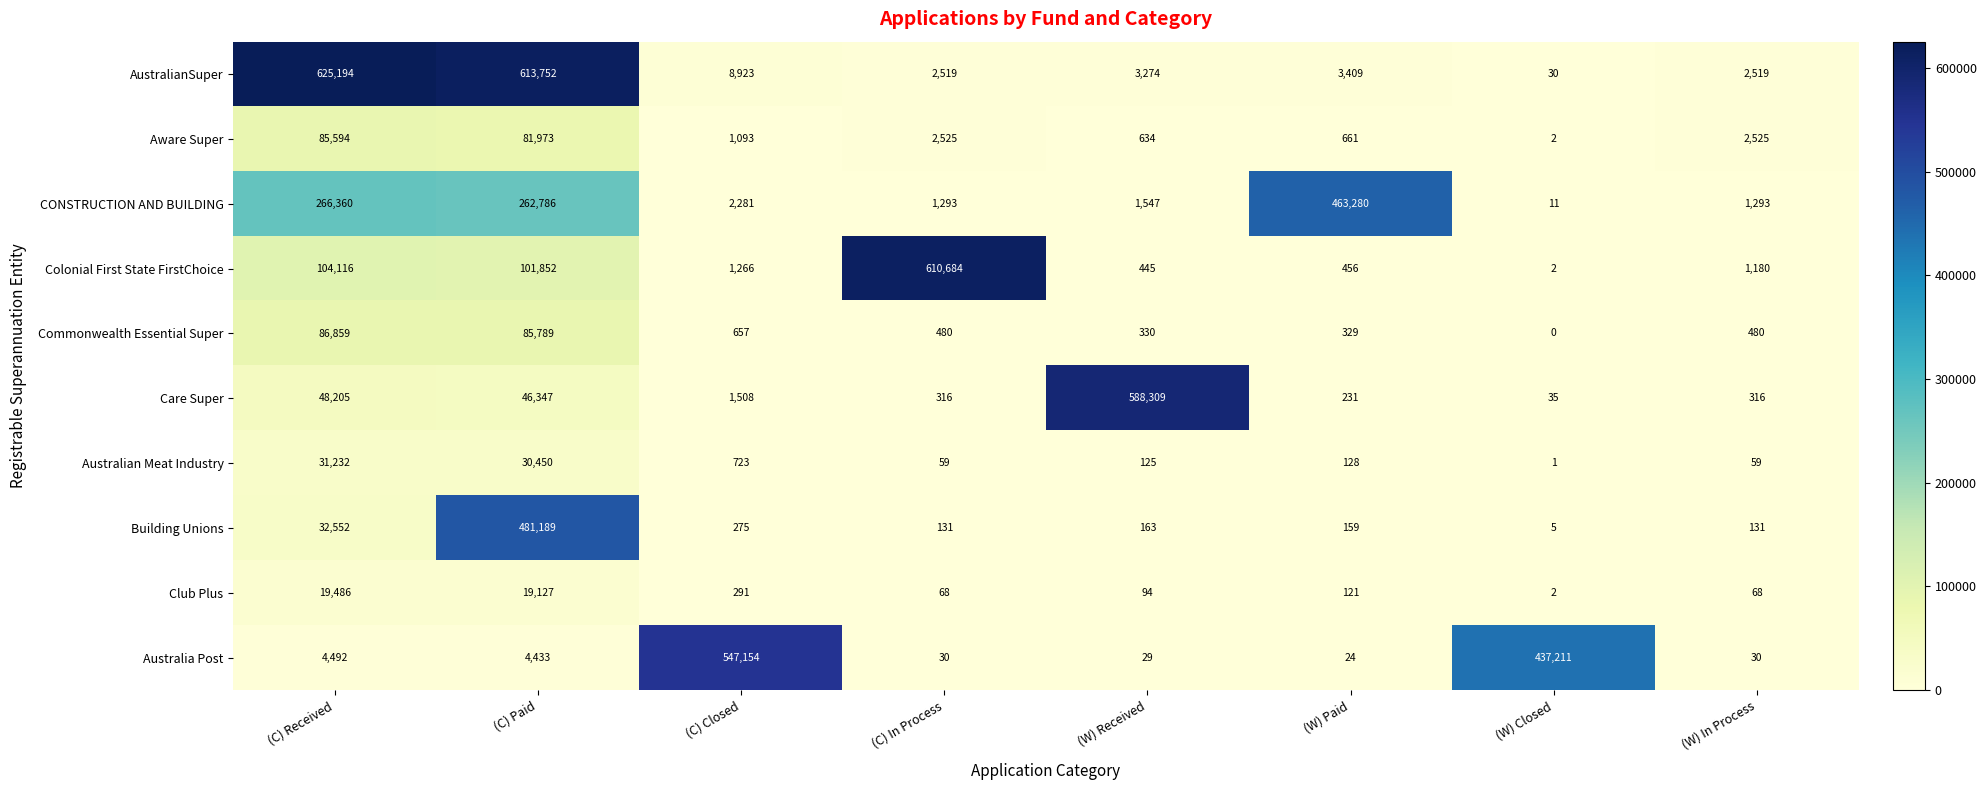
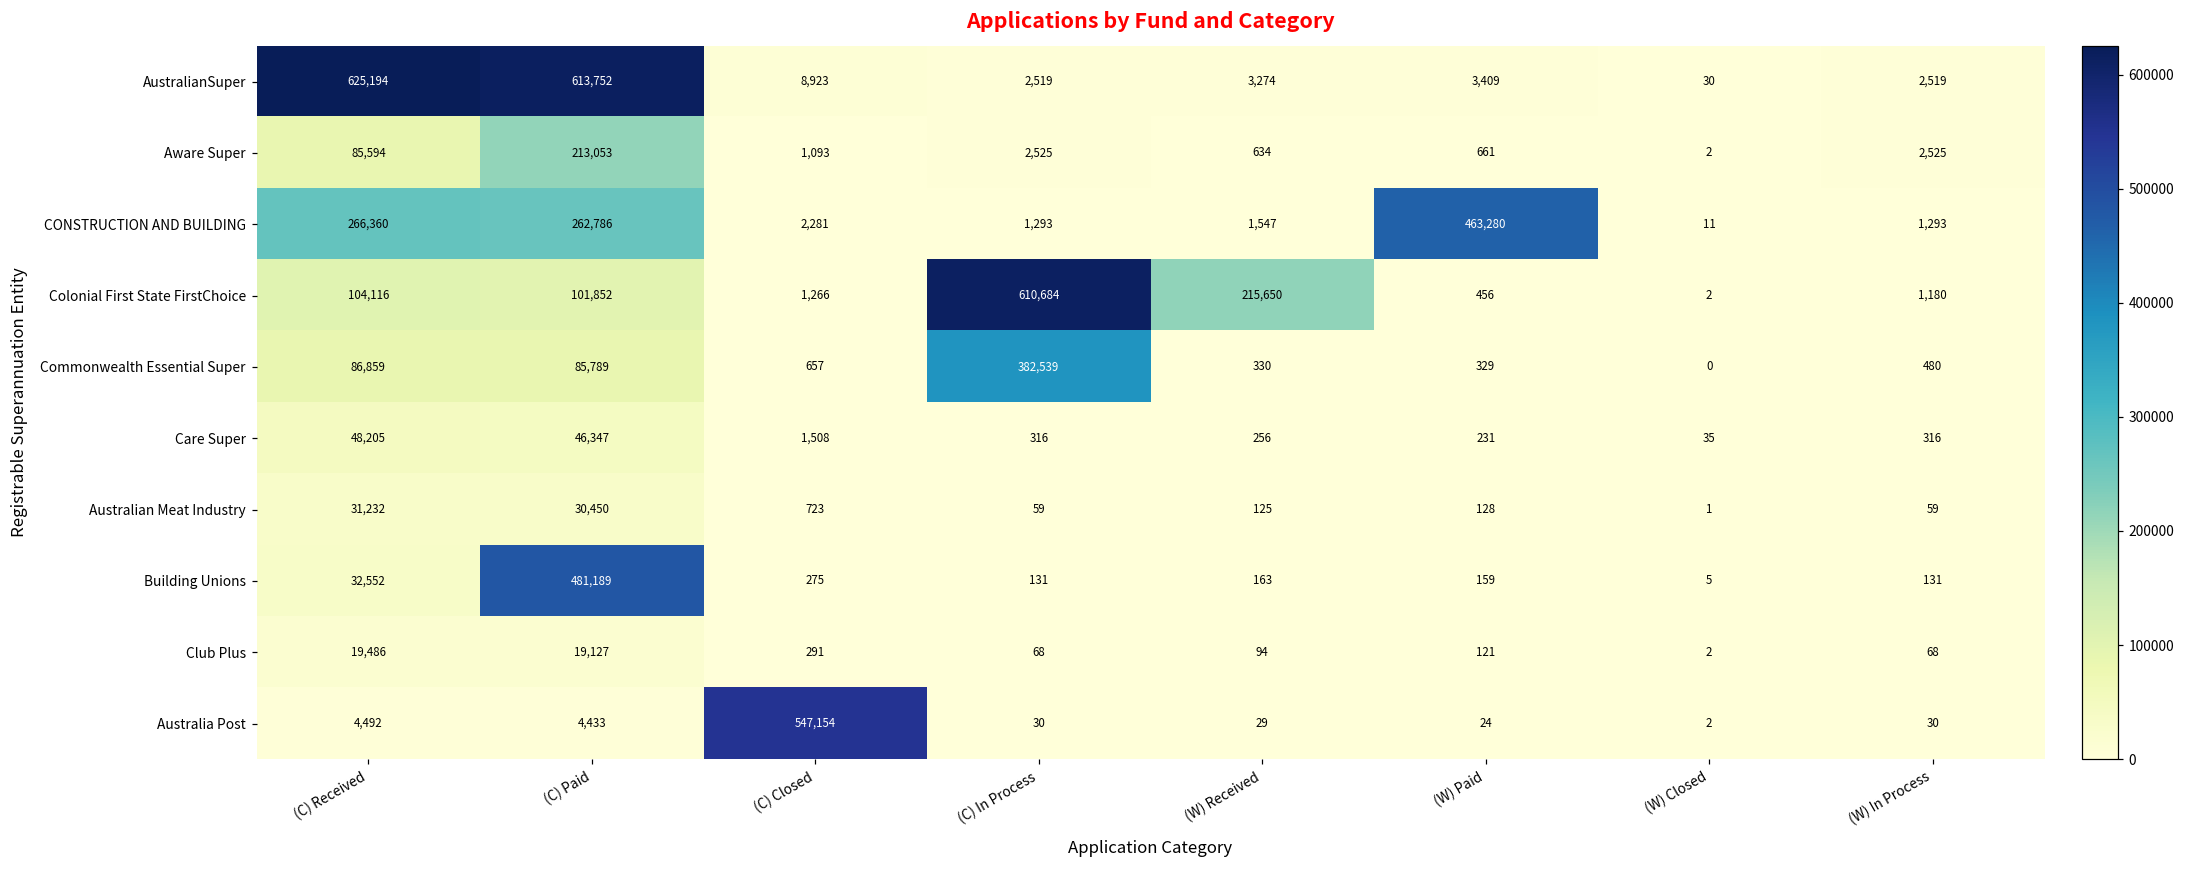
  {
    "AustralianSuper": {
      "(C) Received": "625,194",
      "(C) Paid": "613,752",
      "(C) Closed": "8,923",
      "(C) In Process": "2,519",
      "(W) Received": "3,274",
      "(W) Paid": "3,409",
      "(W) Closed": "30",
      "(W) In Process": "2,519"
    },
    "Aware Super": {
      "(C) Received": "85,594",
-     "(C) Paid": "81,973",
+     "(C) Paid": "213,053",
      "(C) Closed": "1,093",
      "(C) In Process": "2,525",
      "(W) Received": "634",
      "(W) Paid": "661",
      "(W) Closed": "2",
      "(W) In Process": "2,525"
    },
    "CONSTRUCTION AND BUILDING": {
      "(C) Received": "266,360",
      "(C) Paid": "262,786",
      "(C) Closed": "2,281",
      "(C) In Process": "1,293",
      "(W) Received": "1,547",
      "(W) Paid": "463,280",
      "(W) Closed": "11",
      "(W) In Process": "1,293"
    },
    "Colonial First State FirstChoice": {
      "(C) Received": "104,116",
      "(C) Paid": "101,852",
      "(C) Closed": "1,266",
      "(C) In Process": "610,684",
-     "(W) Received": "445",
+     "(W) Received": "215,650",
      "(W) Paid": "456",
      "(W) Closed": "2",
      "(W) In Process": "1,180"
    },
    "Commonwealth Essential Super": {
      "(C) Received": "86,859",
      "(C) Paid": "85,789",
      "(C) Closed": "657",
-     "(C) In Process": "480",
+     "(C) In Process": "382,539",
      "(W) Received": "330",
      "(W) Paid": "329",
      "(W) Closed": "0",
      "(W) In Process": "480"
    },
    "Care Super": {
      "(C) Received": "48,205",
      "(C) Paid": "46,347",
      "(C) Closed": "1,508",
      "(C) In Process": "316",
-     "(W) Received": "588,309",
+     "(W) Received": "256",
      "(W) Paid": "231",
      "(W) Closed": "35",
      "(W) In Process": "316"
    },
    "Australian Meat Industry": {
      "(C) Received": "31,232",
      "(C) Paid": "30,450",
      "(C) Closed": "723",
      "(C) In Process": "59",
      "(W) Received": "125",
      "(W) Paid": "128",
      "(W) Closed": "1",
      "(W) In Process": "59"
    },
    "Building Unions": {
      "(C) Received": "32,552",
      "(C) Paid": "481,189",
      "(C) Closed": "275",
      "(C) In Process": "131",
      "(W) Received": "163",
      "(W) Paid": "159",
      "(W) Closed": "5",
      "(W) In Process": "131"
    },
    "Club Plus": {
      "(C) Received": "19,486",
      "(C) Paid": "19,127",
      "(C) Closed": "291",
      "(C) In Process": "68",
      "(W) Received": "94",
      "(W) Paid": "121",
      "(W) Closed": "2",
      "(W) In Process": "68"
    },
    "Australia Post": {
      "(C) Received": "4,492",
      "(C) Paid": "4,433",
      "(C) Closed": "547,154",
      "(C) In Process": "30",
      "(W) Received": "29",
      "(W) Paid": "24",
-     "(W) Closed": "437,211",
+     "(W) Closed": "2",
      "(W) In Process": "30"
    }
  }
